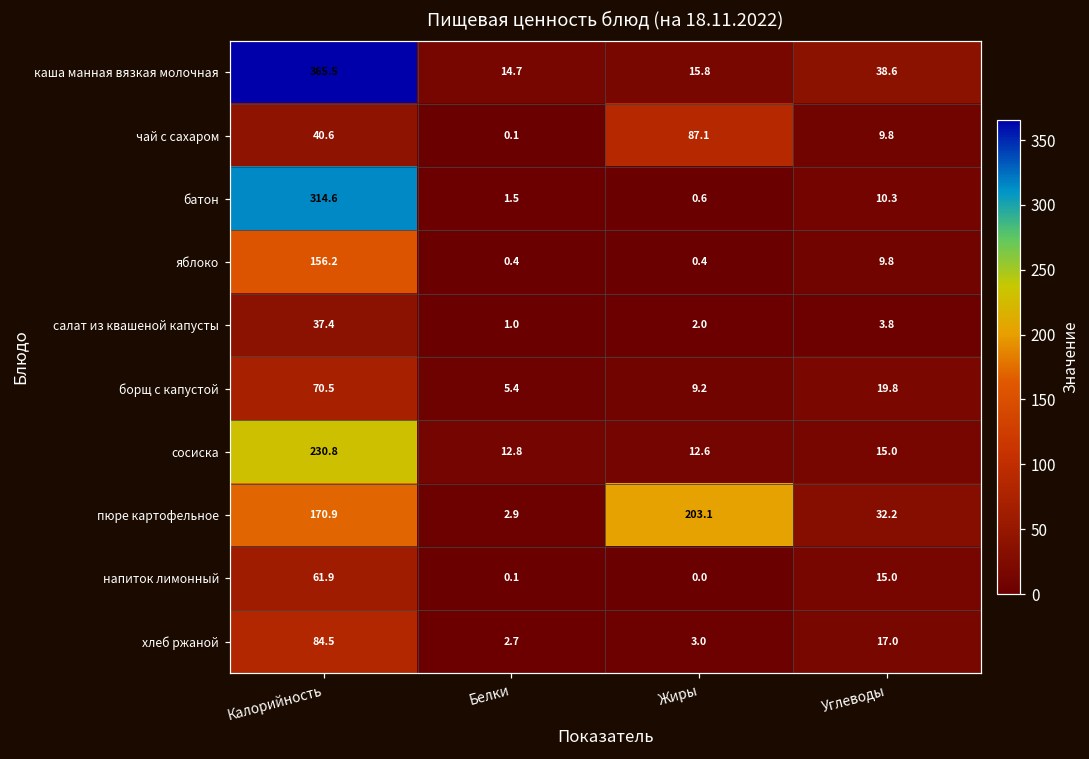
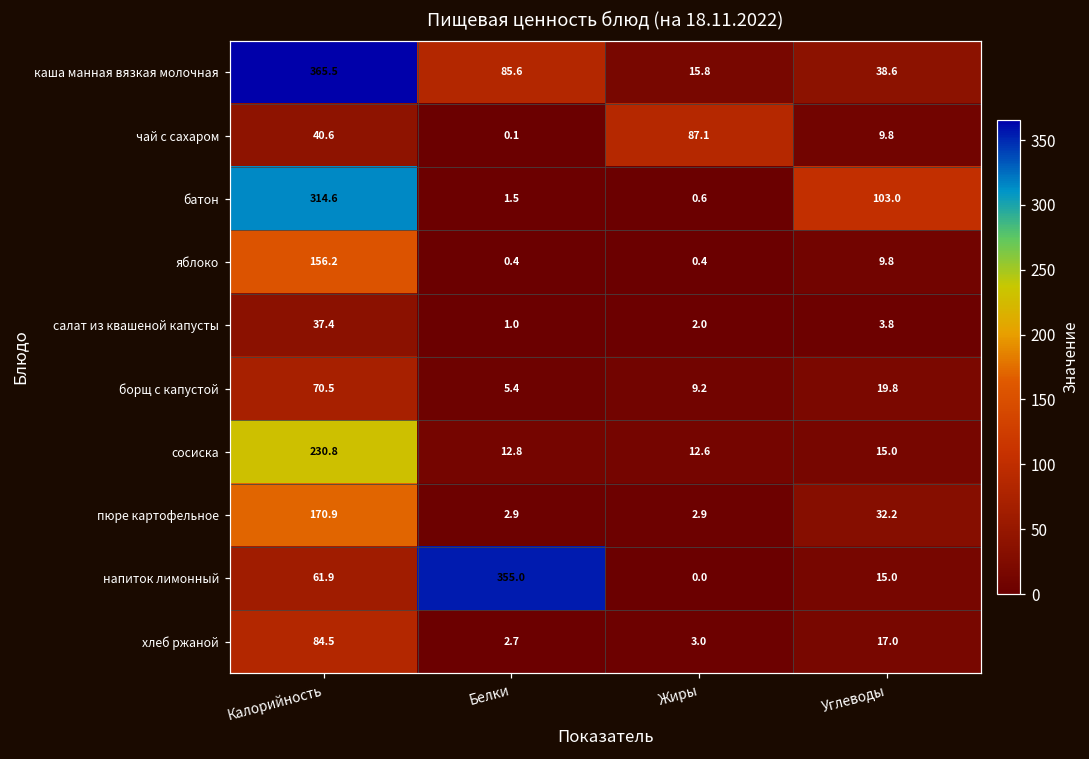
  {
    "каша манная вязкая молочная": {
      "Калорийность": 365.5,
-     "Белки": 14.7,
+     "Белки": 85.6,
      "Жиры": 15.8,
      "Углеводы": 38.6
    },
    "чай с сахаром": {
      "Калорийность": 40.6,
      "Белки": 0.1,
      "Жиры": 87.1,
      "Углеводы": 9.8
    },
    "батон": {
      "Калорийность": 314.6,
      "Белки": 1.5,
      "Жиры": 0.6,
-     "Углеводы": 10.3
+     "Углеводы": 103.0
    },
    "яблоко": {
      "Калорийность": 156.2,
      "Белки": 0.4,
      "Жиры": 0.4,
      "Углеводы": 9.8
    },
    "салат из квашеной капусты": {
      "Калорийность": 37.4,
      "Белки": 1.0,
      "Жиры": 2.0,
      "Углеводы": 3.8
    },
    "борщ с капустой": {
      "Калорийность": 70.5,
      "Белки": 5.4,
      "Жиры": 9.2,
      "Углеводы": 19.8
    },
    "сосиска": {
      "Калорийность": 230.8,
      "Белки": 12.8,
      "Жиры": 12.6,
      "Углеводы": 15.0
    },
    "пюре картофельное": {
      "Калорийность": 170.9,
      "Белки": 2.9,
-     "Жиры": 203.1,
+     "Жиры": 2.9,
      "Углеводы": 32.2
    },
    "напиток лимонный": {
      "Калорийность": 61.9,
-     "Белки": 0.1,
+     "Белки": 355.0,
      "Жиры": 0.0,
      "Углеводы": 15.0
    },
    "хлеб ржаной": {
      "Калорийность": 84.5,
      "Белки": 2.7,
      "Жиры": 3.0,
      "Углеводы": 17.0
    }
  }
